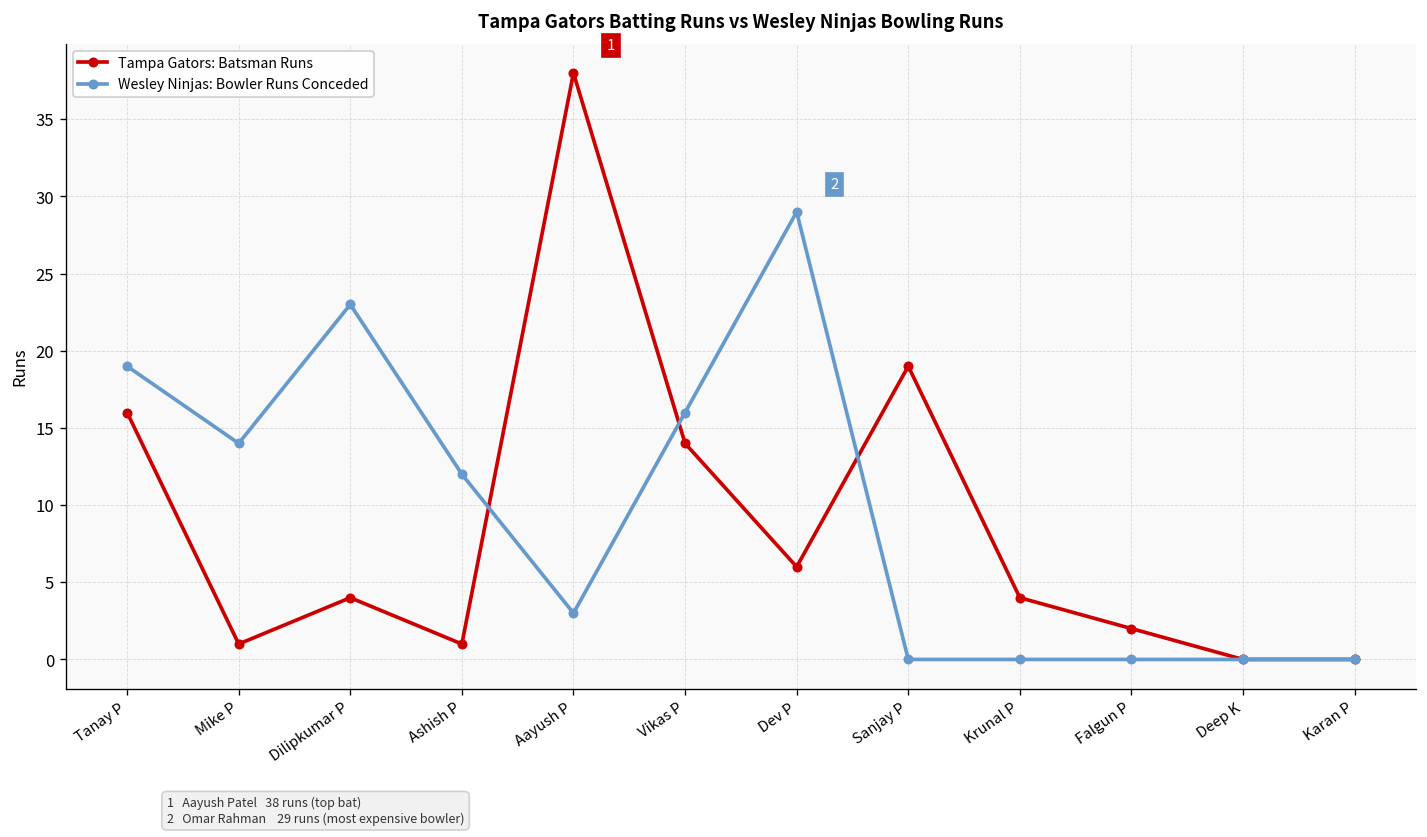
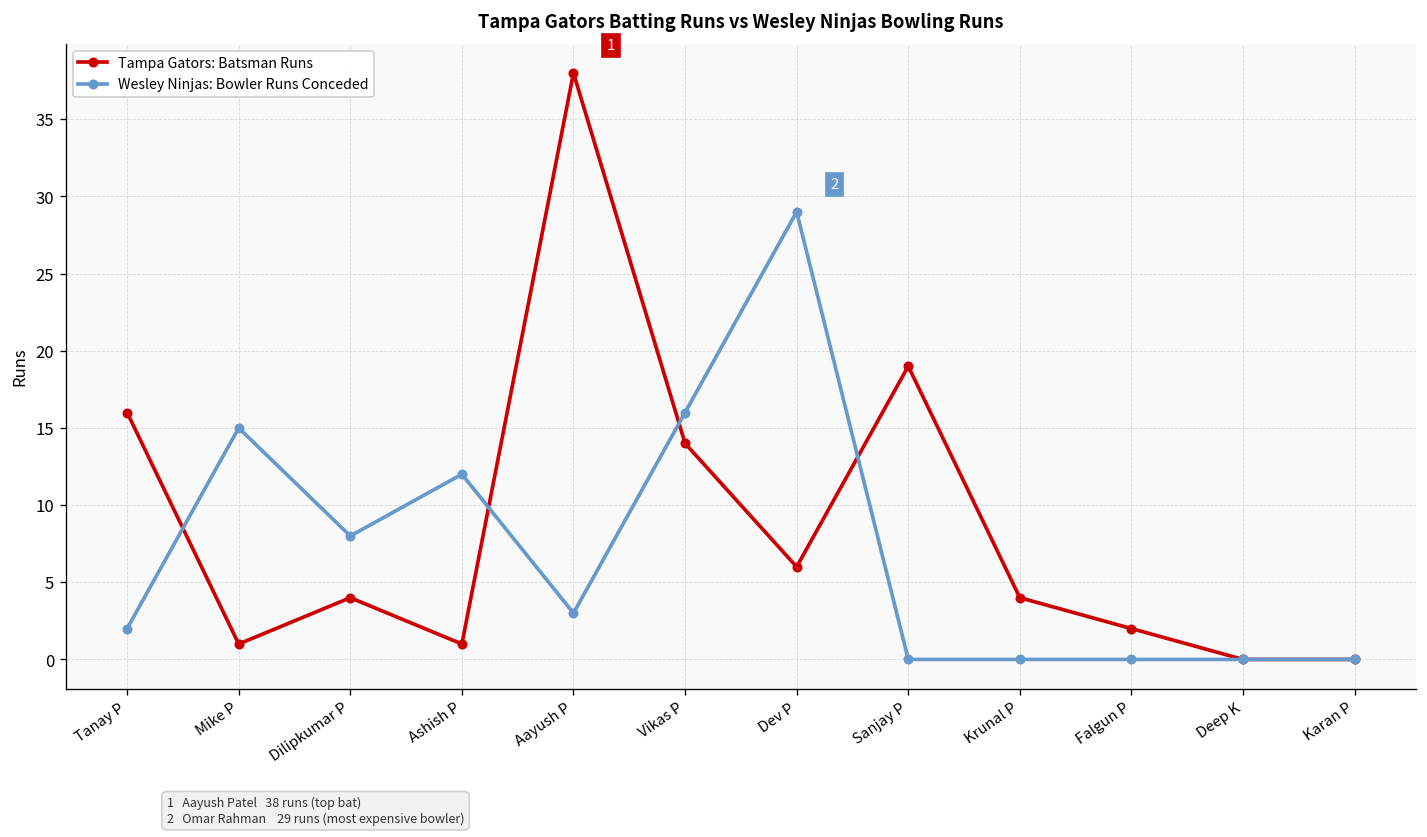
  {
    "Tampa Gators: Batsman Runs": {
      "Tanay P": 16,
      "Mike P": 1,
      "Dilipkumar P": 4,
      "Ashish P": 1,
      "Aayush P": 38,
      "Vikas P": 14,
      "Dev P": 6,
      "Sanjay P": 19,
      "Krunal P": 4,
      "Falgun P": 2
    },
    "Wesley Ninjas: Bowler Runs Conceded": {
-     "Tanay P": 19,
-     "Mike P": 14,
-     "Dilipkumar P": 23,
+     "Tanay P": 2,
+     "Mike P": 15,
+     "Dilipkumar P": 8,
      "Ashish P": 12,
      "Aayush P": 3,
      "Vikas P": 16,
      "Dev P": 29,
      "Sanjay P": 0,
      "Krunal P": 0,
      "Falgun P": 0
    }
  }
